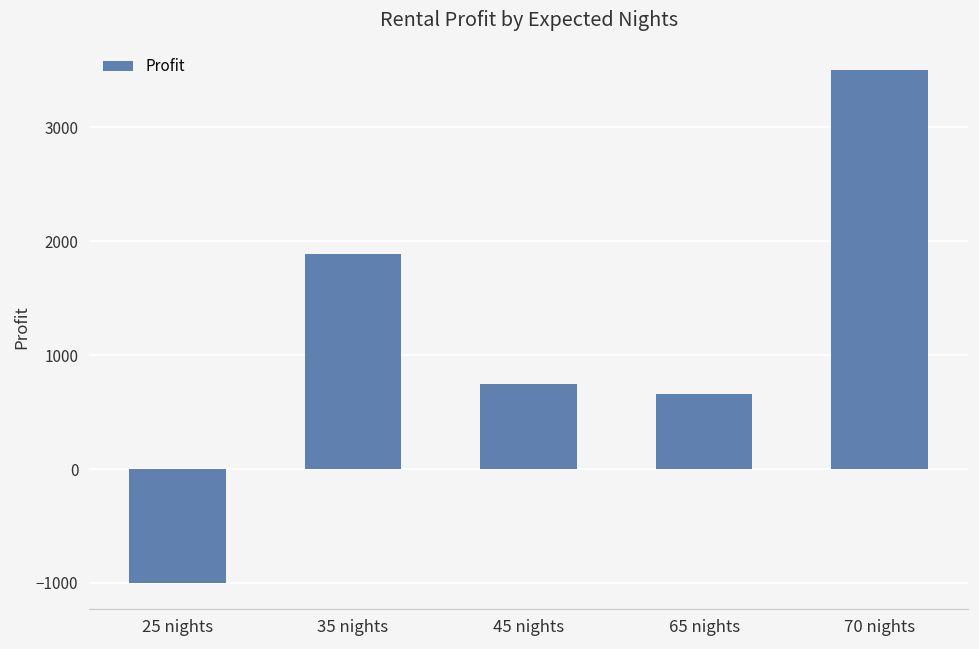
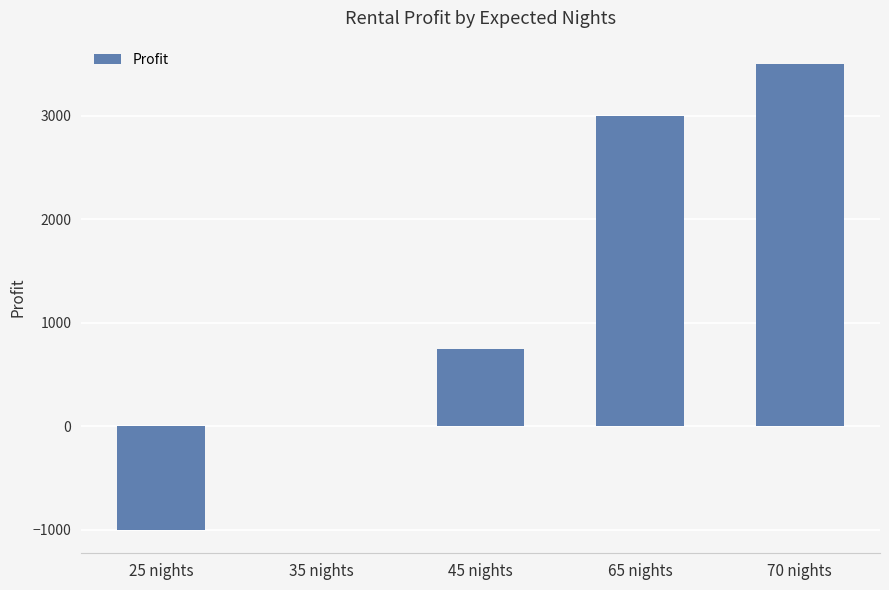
  {
    "25 nights": -1000,
-   "35 nights": 1890,
+   "35 nights": 0,
    "45 nights": 750,
-   "65 nights": 660,
+   "65 nights": 3000,
    "70 nights": 3500
  }
